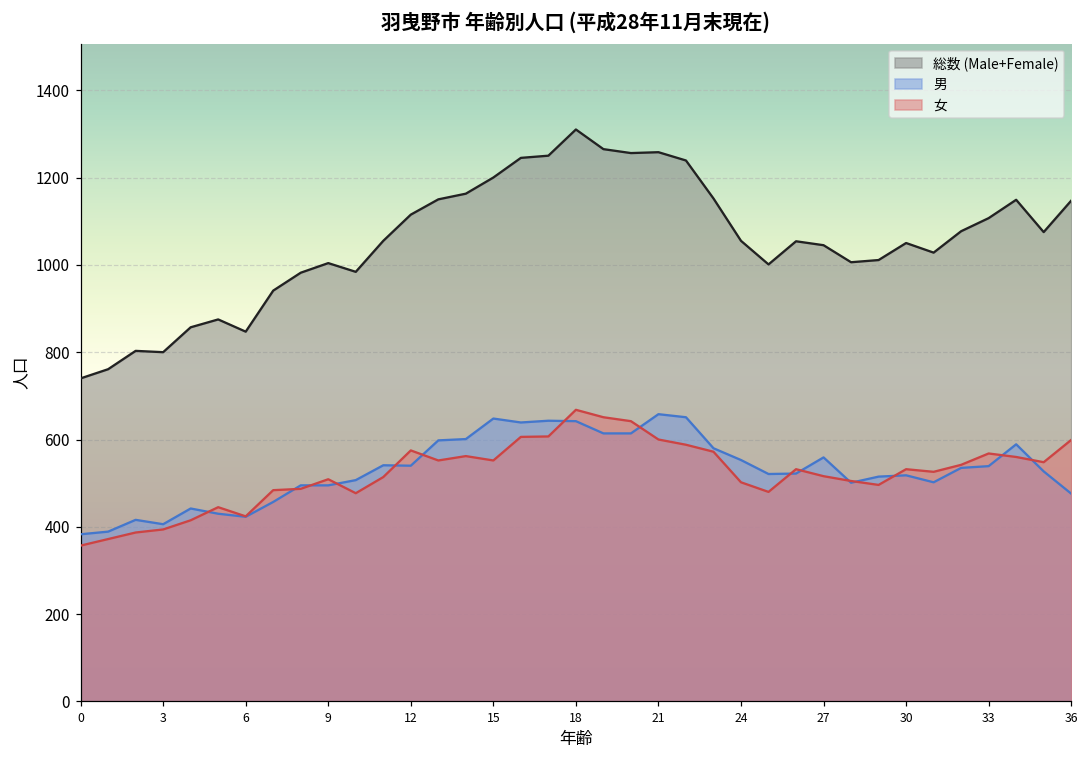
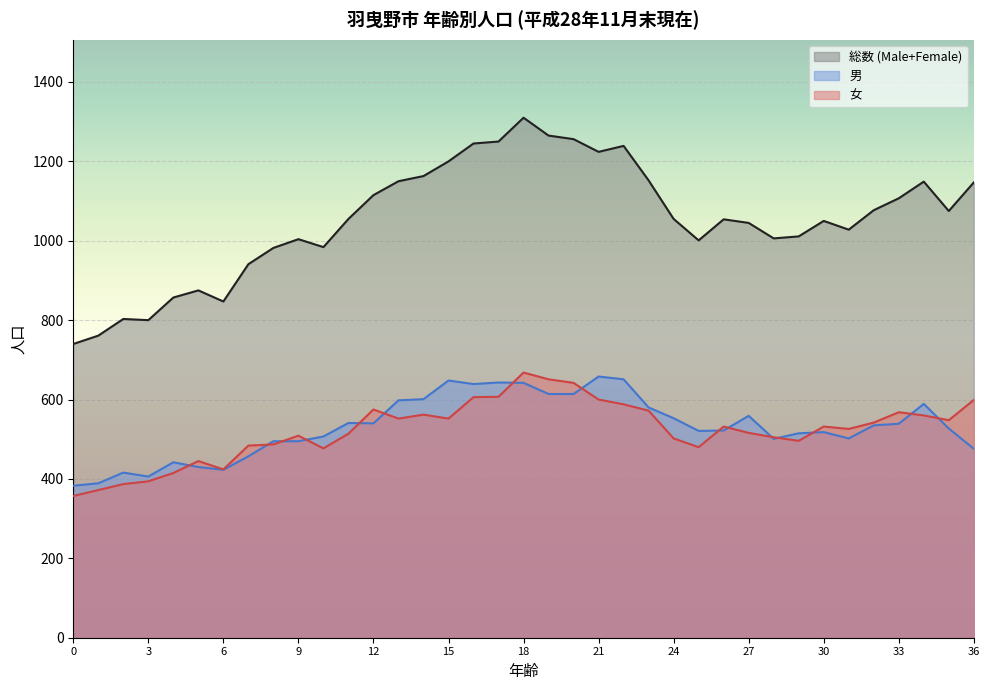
  {
    "総数 (Male+Female)": {
      "0": 740,
      "3": 800,
      "6": 850,
      "9": 1000,
      "12": 1120,
      "15": 1200,
      "18": 1310,
-     "21": 1260,
+     "21": 1220,
      "24": 1060,
      "27": 1050,
      "30": 1050,
      "33": 1110,
      "36": 1150
    },
    "男": {
      "0": 380,
      "3": 410,
      "9": 500,
      "12": 540,
      "15": 650,
      "18": 640,
      "21": 660,
      "24": 550,
      "27": 560,
      "30": 520,
      "33": 540,
      "36": 480
    },
    "女": {
      "0": 360,
      "3": 390,
      "9": 510,
      "12": 580,
      "15": 550,
      "18": 670,
      "21": 600,
      "24": 500,
      "27": 520,
      "30": 530,
      "33": 570,
      "36": 600
    }
  }
